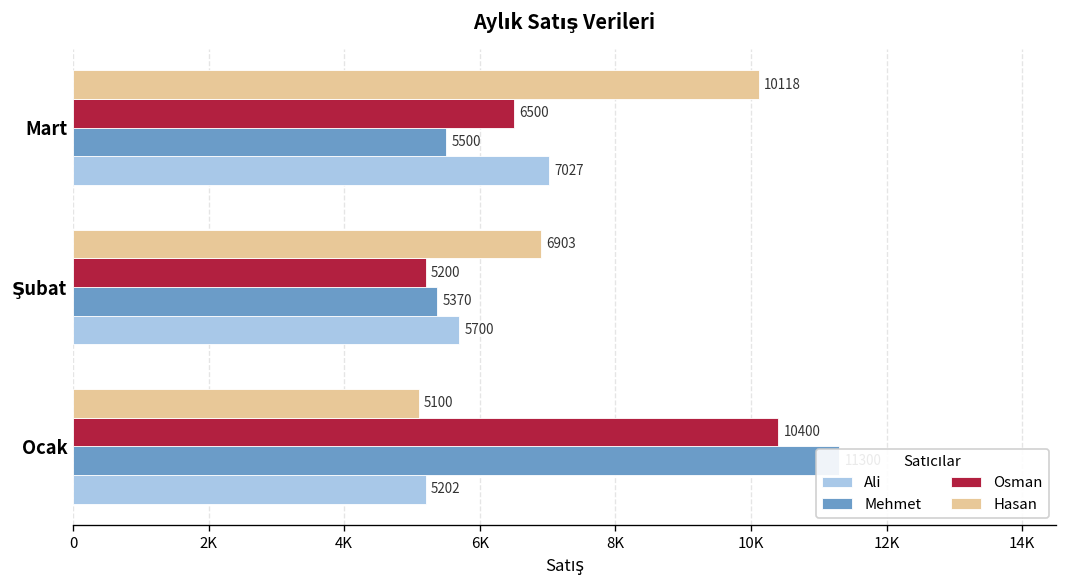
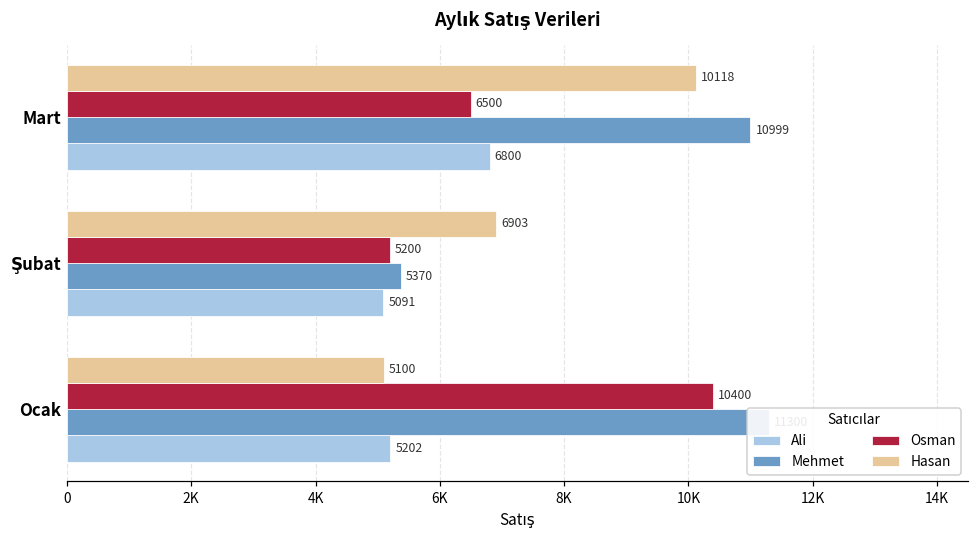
  {
    "Ali": {
-     "Mart": 7027,
-     "Şubat": 5700,
+     "Mart": 6800,
+     "Şubat": 5091,
      "Ocak": 5202
    },
    "Mehmet": {
-     "Mart": 5500,
+     "Mart": 10999,
      "Şubat": 5370
    },
    "Osman": {
      "Mart": 6500,
      "Şubat": 5200,
      "Ocak": 10400
    },
    "Hasan": {
      "Mart": 10118,
      "Şubat": 6903,
      "Ocak": 5100
    }
  }
